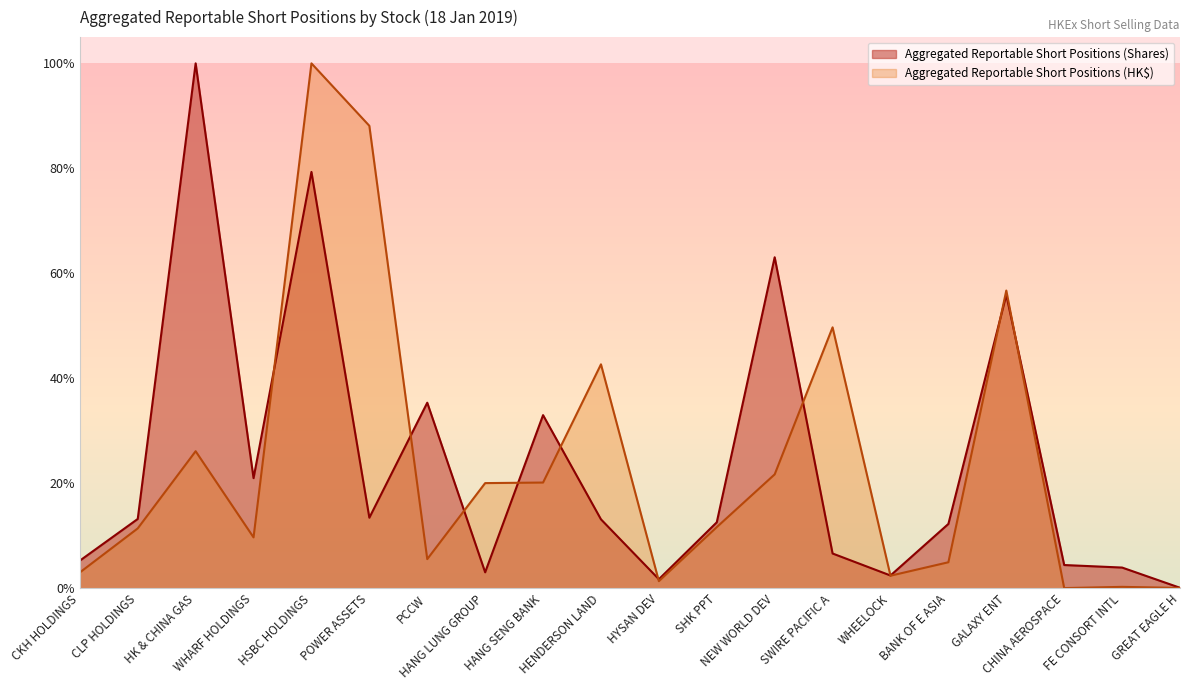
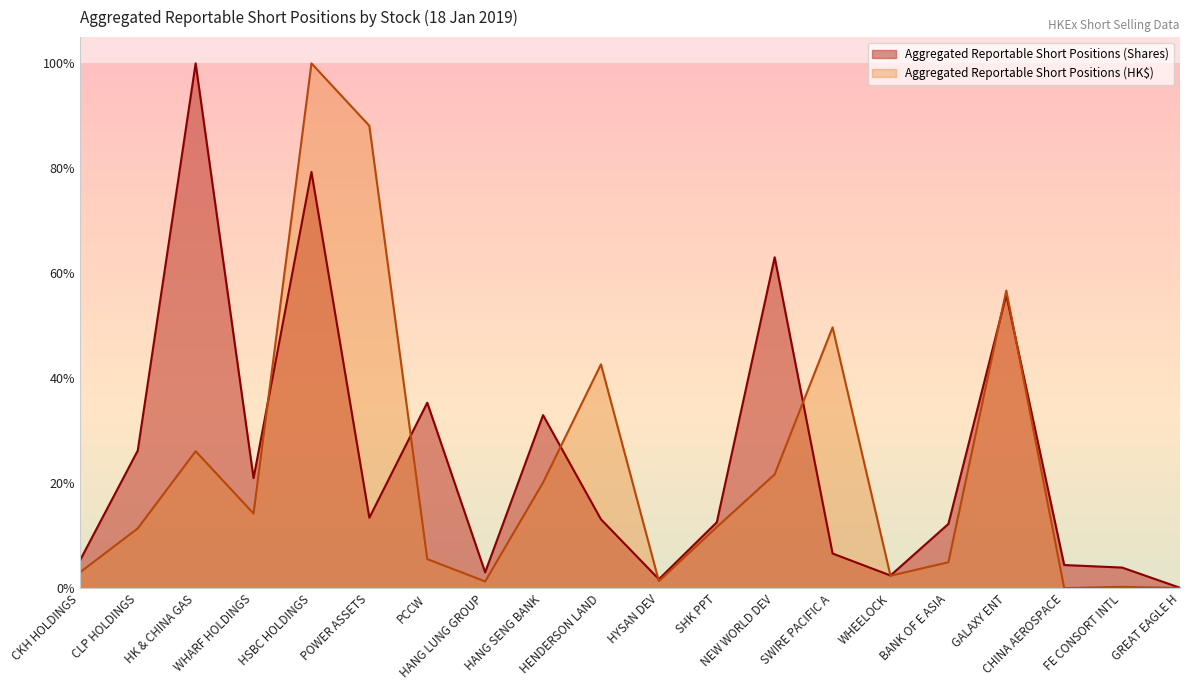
  {
    "Aggregated Reportable Short Positions (Shares)": {
      "CKH HOLDINGS": "5%",
-     "CLP HOLDINGS": "13%",
+     "CLP HOLDINGS": "26%",
      "HK & CHINA GAS": "100%",
      "WHARF HOLDINGS": "21%",
      "HSBC HOLDINGS": "79%",
      "POWER ASSETS": "13%",
      "PCCW": "35%",
      "HANG LUNG GROUP": "3%",
      "HANG SENG BANK": "33%",
      "HENDERSON LAND": "13%",
      "SHK PPT": "13%",
      "NEW WORLD DEV": "63%",
      "SWIRE PACIFIC A": "7%",
      "BANK OF E ASIA": "12%",
      "GALAXY ENT": "56%",
      "CHINA AEROSPACE": "4%",
      "FE CONSORT INTL": "4%"
    },
    "Aggregated Reportable Short Positions (HK$)": {
      "CKH HOLDINGS": "3%",
      "CLP HOLDINGS": "11%",
      "HK & CHINA GAS": "26%",
-     "WHARF HOLDINGS": "10%",
+     "WHARF HOLDINGS": "14%",
      "HSBC HOLDINGS": "100%",
      "POWER ASSETS": "88%",
      "PCCW": "6%",
-     "HANG LUNG GROUP": "20%",
+     "HANG LUNG GROUP": "1%",
      "HANG SENG BANK": "20%",
      "HENDERSON LAND": "43%",
      "SHK PPT": "12%",
      "NEW WORLD DEV": "22%",
      "SWIRE PACIFIC A": "50%",
      "BANK OF E ASIA": "5%",
      "GALAXY ENT": "57%",
      "CHINA AEROSPACE": "0%",
      "FE CONSORT INTL": "0%"
    }
  }
